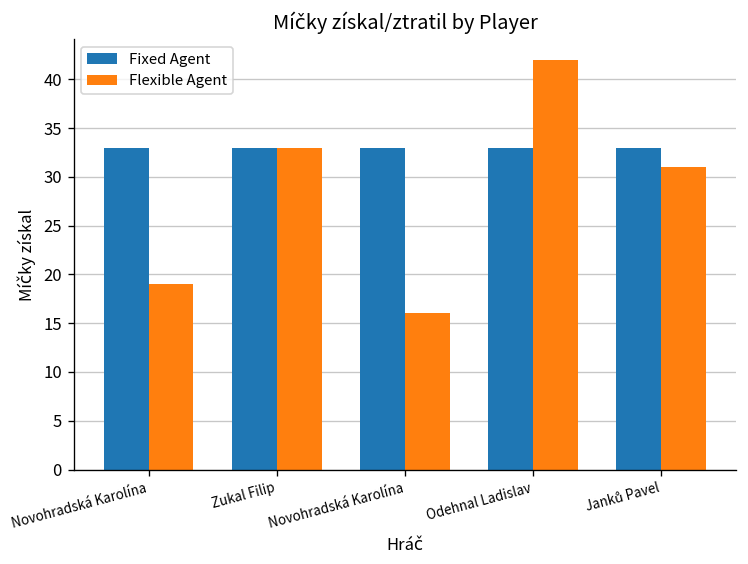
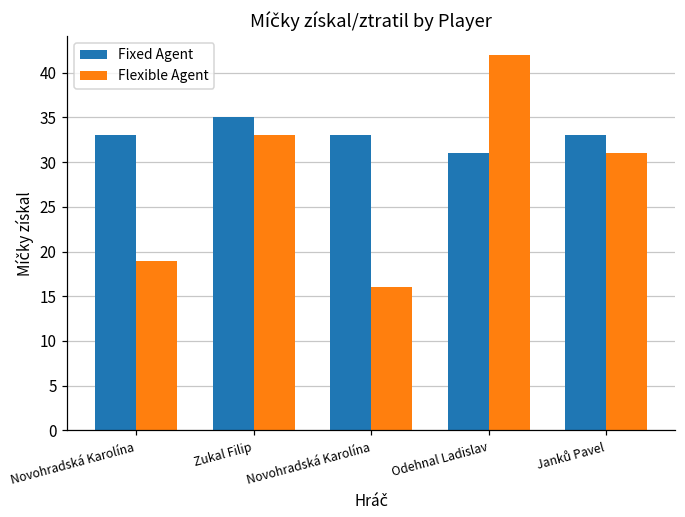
  {
    "Fixed Agent": {
-     "Zukal Filip": 33,
-     "Odehnal Ladislav": 33,
+     "Zukal Filip": 35,
+     "Odehnal Ladislav": 31,
      "Janků Pavel": 33
    },
    "Flexible Agent": {
      "Zukal Filip": 33,
      "Odehnal Ladislav": 42,
      "Janků Pavel": 31
    }
  }
